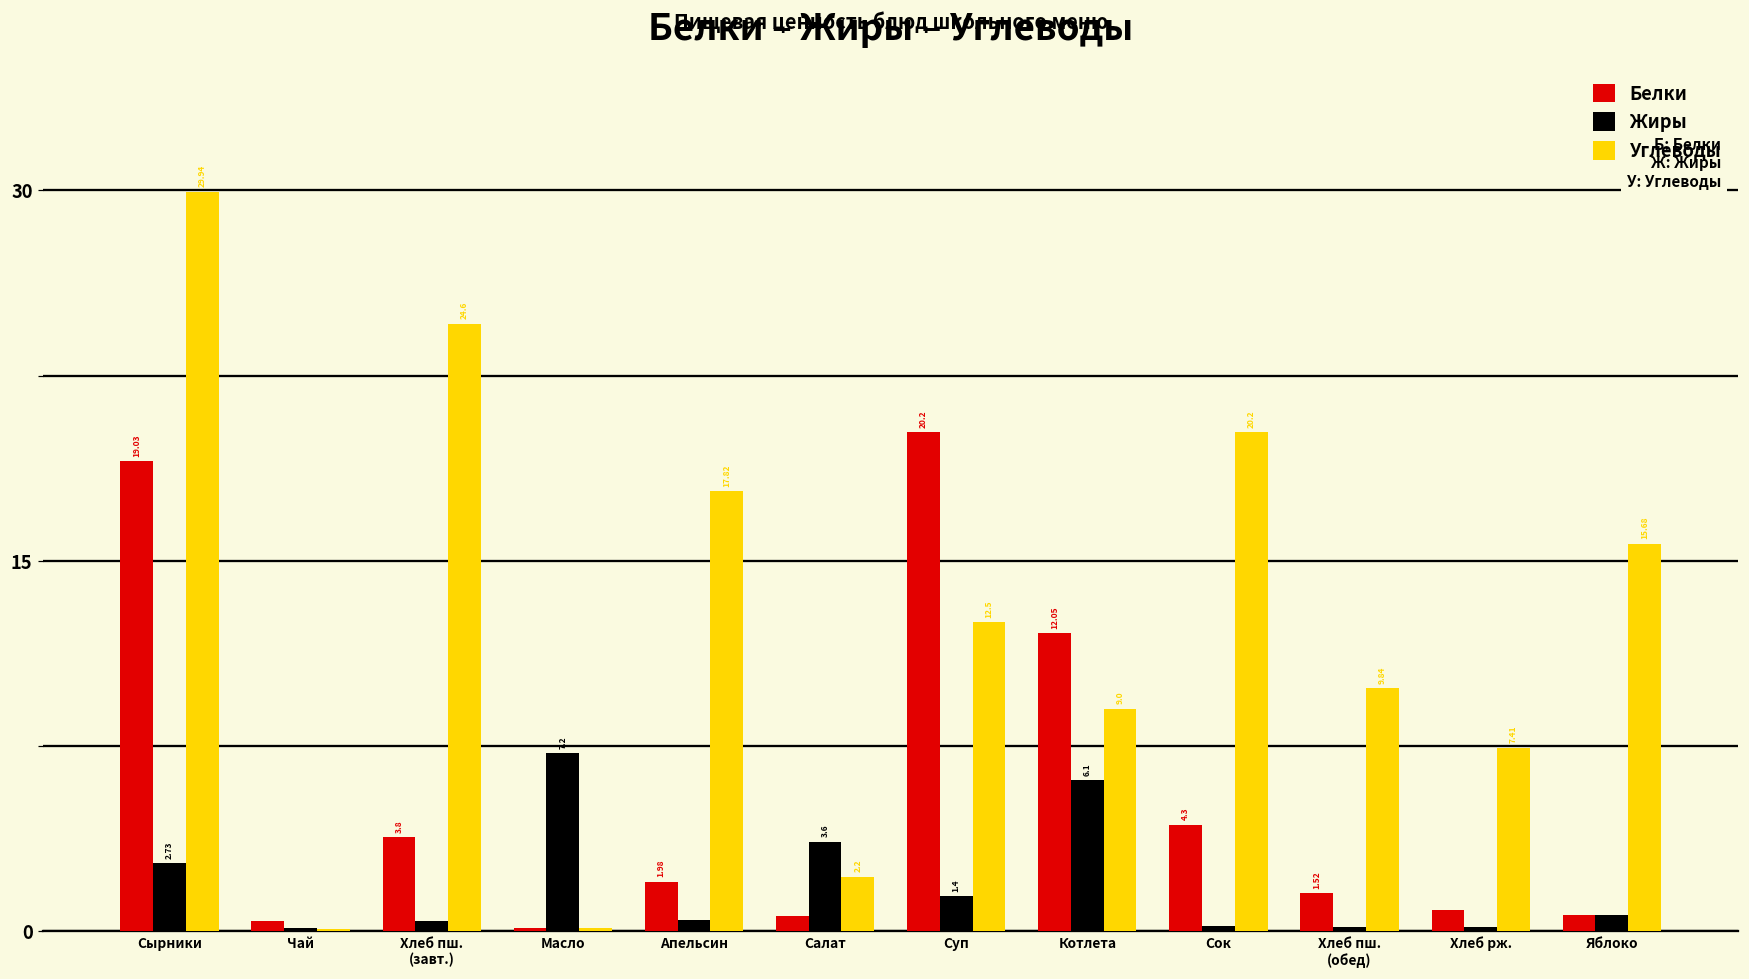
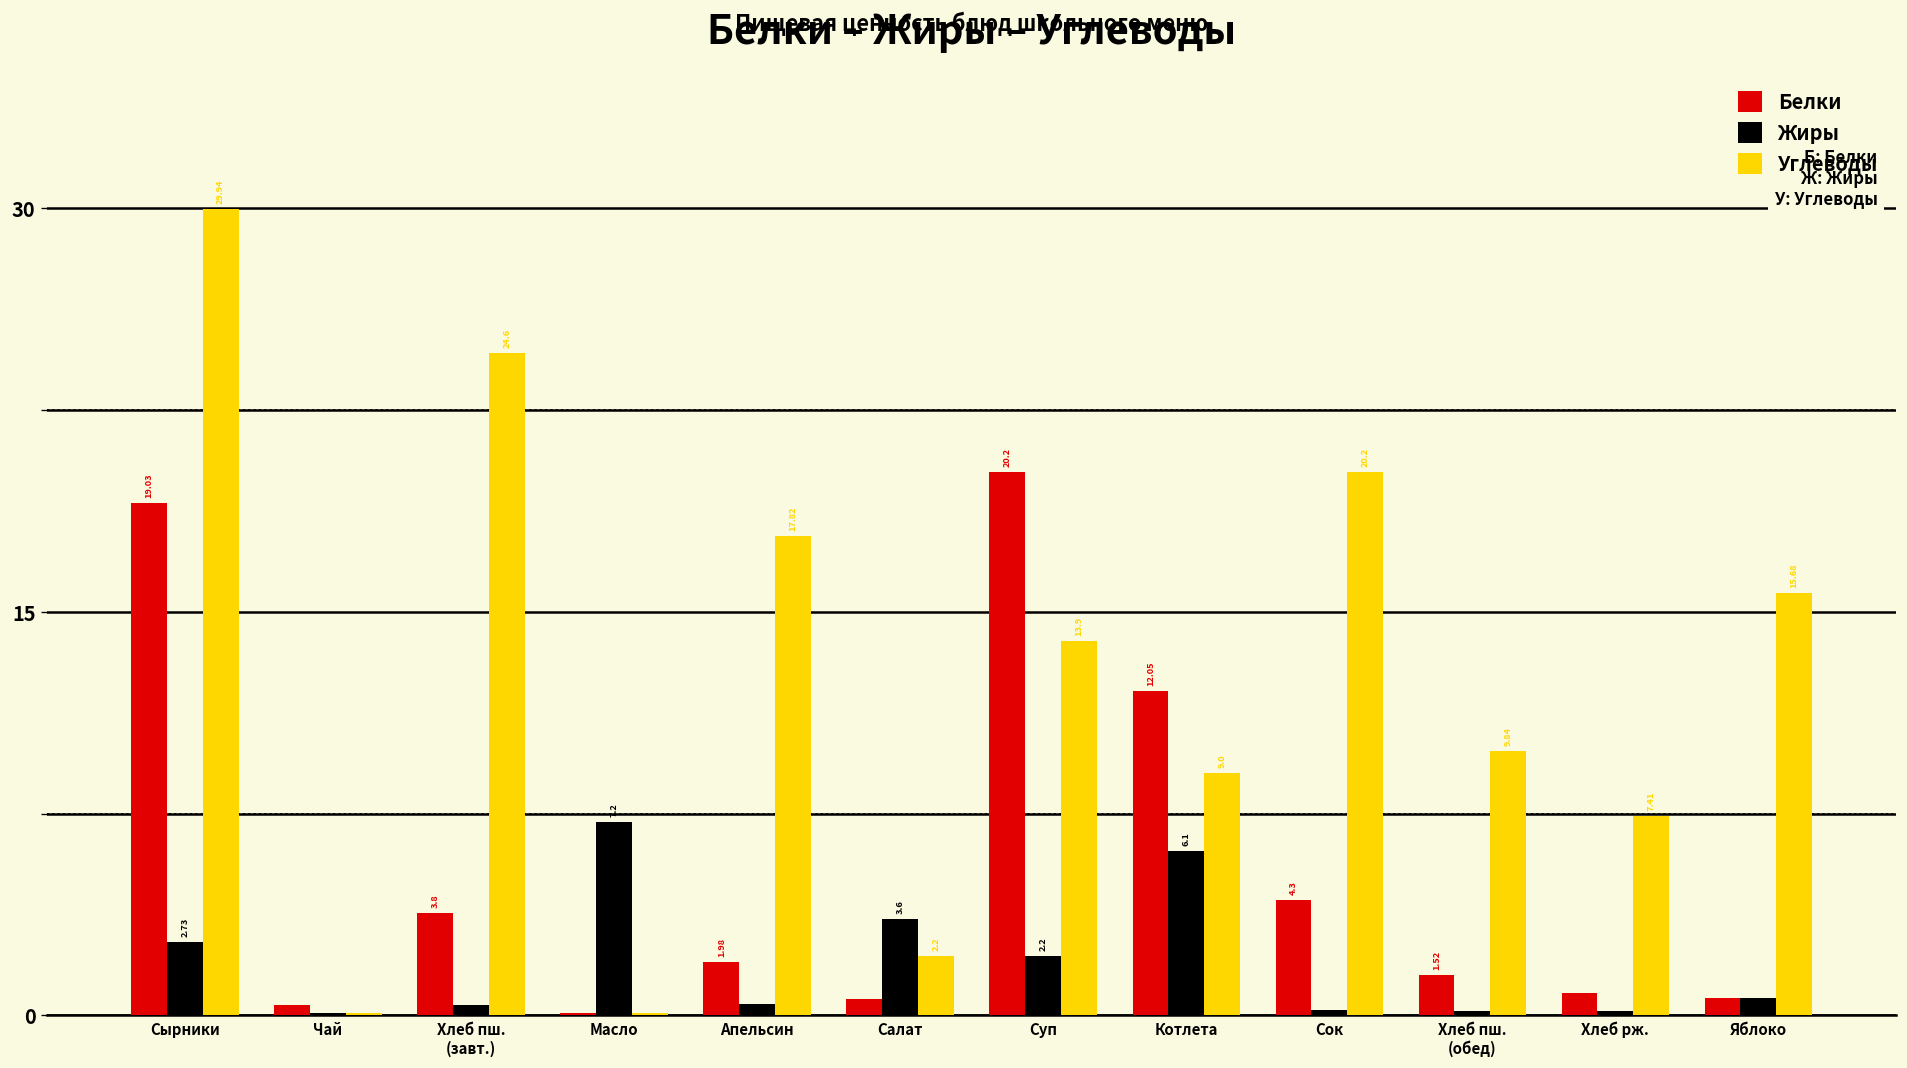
  {
    "Белки": {
      "Сырники": 19.03,
      "Хлеб пш. (завт.)": 3.8,
      "Апельсин": 1.98,
      "Суп": 20.2,
      "Котлета": 12.05,
      "Сок": 4.3,
      "Хлеб пш. (обед)": 1.52
    },
    "Жиры": {
      "Сырники": 2.73,
      "Масло": 7.2,
      "Салат": 3.6,
-     "Суп": 1.4,
+     "Суп": 2.2,
      "Котлета": 6.1
    },
    "Углеводы": {
      "Сырники": 29.94,
      "Хлеб пш. (завт.)": 24.6,
      "Апельсин": 17.82,
      "Салат": 2.2,
-     "Суп": 12.5,
+     "Суп": 13.9,
      "Котлета": 9.0,
      "Сок": 20.2,
      "Хлеб пш. (обед)": 9.84,
      "Хлеб рж.": 7.41,
      "Яблоко": 15.68
    }
  }
